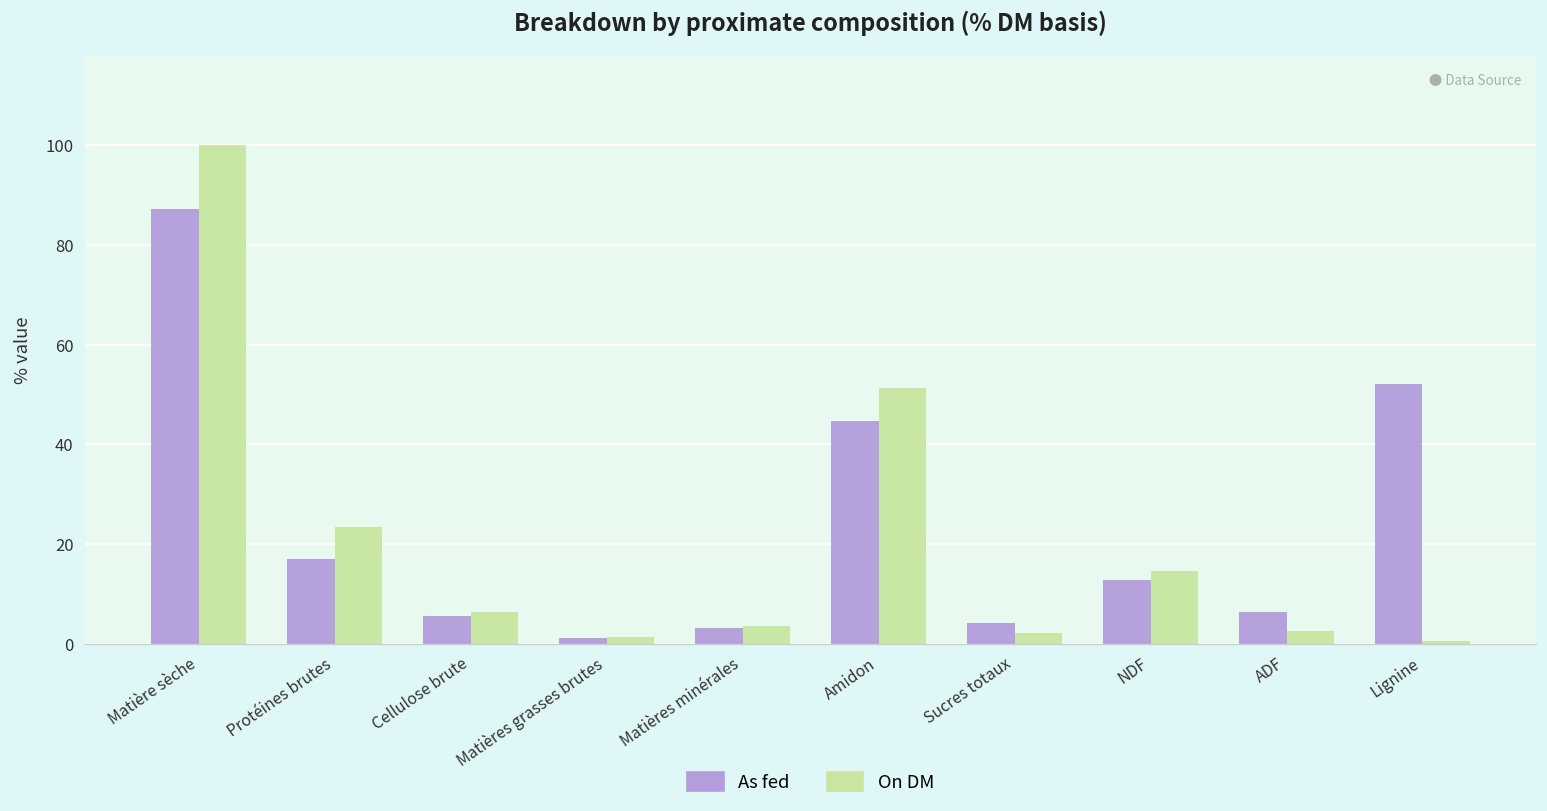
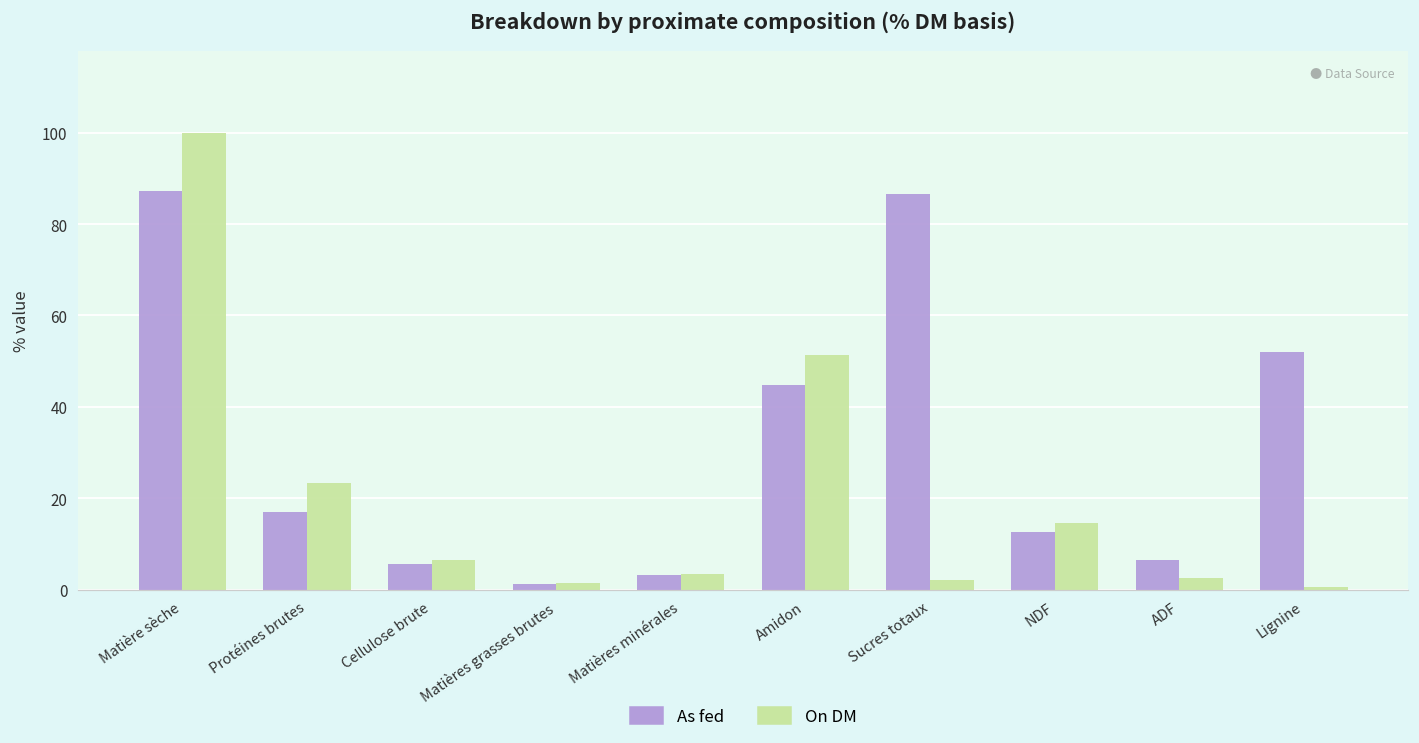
  {
    "As fed": {
      "Matière sèche": 87,
      "Protéines brutes": 17,
      "Cellulose brute": 6,
      "Matières grasses brutes": 1,
      "Matières minérales": 3,
      "Amidon": 45,
-     "Sucres totaux": 4,
+     "Sucres totaux": 87,
      "NDF": 13,
      "ADF": 6,
      "Lignine": 52
    },
    "On DM": {
      "Matière sèche": 100,
      "Protéines brutes": 23,
      "Cellulose brute": 6,
      "Matières grasses brutes": 1,
      "Matières minérales": 4,
      "Amidon": 51,
      "Sucres totaux": 2,
      "NDF": 15,
      "ADF": 3
    }
  }
